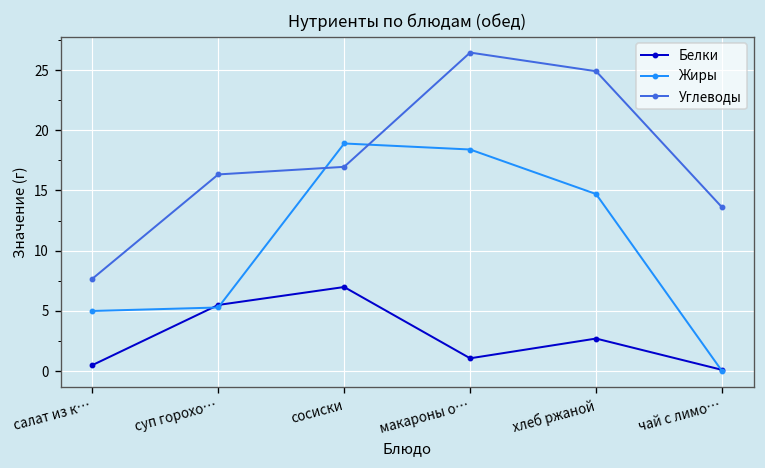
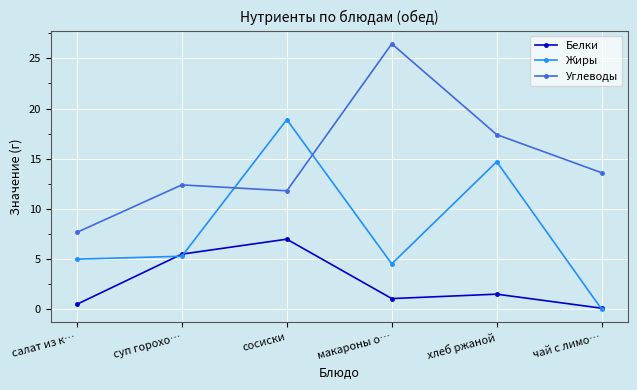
  {
    "Белки": {
      "салат из к…": 0.5,
      "сосиски": 7.0,
      "макароны о…": 1.1,
-     "хлеб ржаной": 2.7
+     "хлеб ржаной": 1.5
    },
    "Жиры": {
      "салат из к…": 5.0,
      "сосиски": 18.9,
-     "макароны о…": 18.4,
+     "макароны о…": 4.5,
      "хлеб ржаной": 14.7
    },
    "Углеводы": {
      "салат из к…": 7.7,
-     "суп горохо…": 16.3,
-     "сосиски": 17.0,
+     "суп горохо…": 12.4,
+     "сосиски": 11.8,
      "макароны о…": 26.5,
-     "хлеб ржаной": 24.9,
+     "хлеб ржаной": 17.4,
      "чай с лимо…": 13.6
    }
  }
